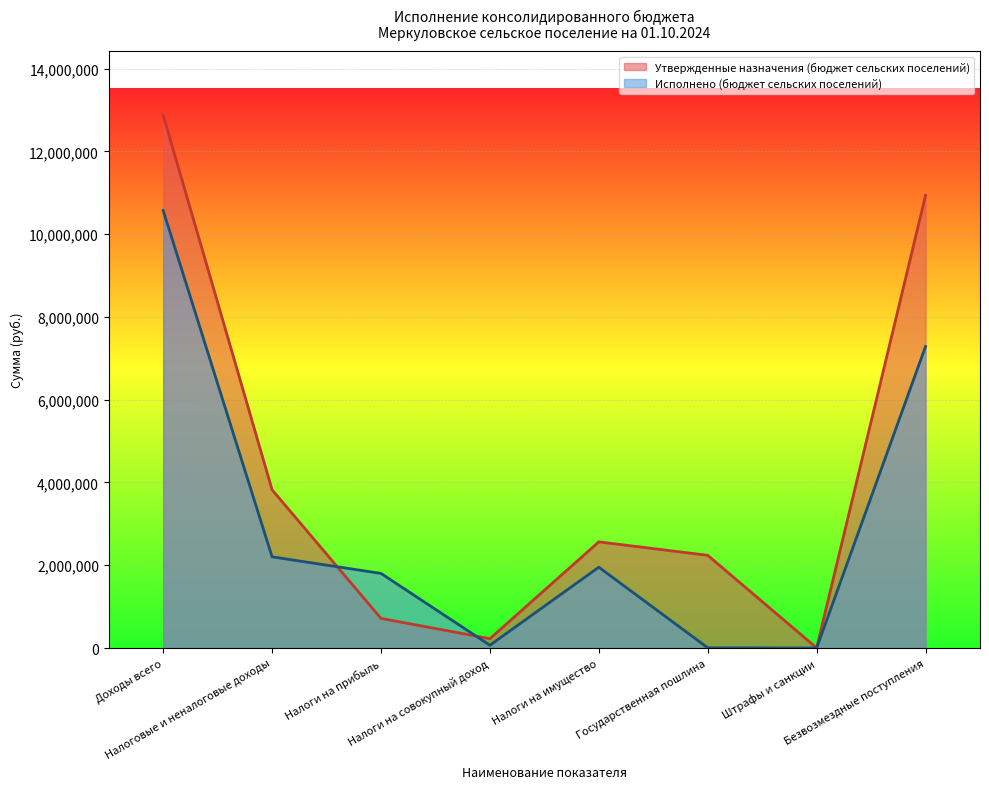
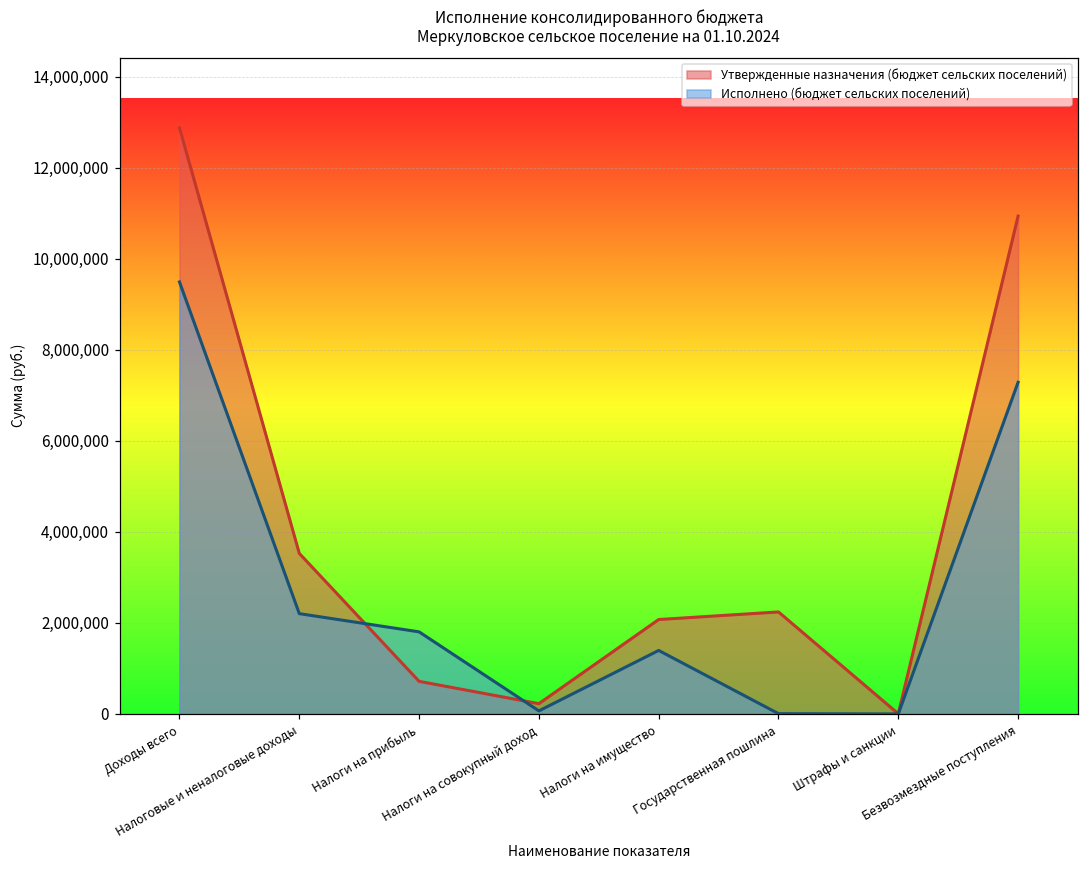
  {
    "Утвержденные назначения (бюджет сельских поселений)": {
      "Доходы всего": "12,900,000",
-     "Налоговые и неналоговые доходы": "3,800,000",
+     "Налоговые и неналоговые доходы": "3,500,000",
      "Налоги на прибыль": "700,000",
      "Налоги на совокупный доход": "200,000",
-     "Налоги на имущество": "2,600,000",
+     "Налоги на имущество": "2,100,000",
      "Государственная пошлина": "2,200,000",
      "Безвозмездные поступления": "10,900,000"
    },
    "Исполнено (бюджет сельских поселений)": {
-     "Доходы всего": "10,600,000",
+     "Доходы всего": "9,500,000",
      "Налоговые и неналоговые доходы": "2,200,000",
      "Налоги на прибыль": "1,800,000",
      "Налоги на совокупный доход": "100,000",
-     "Налоги на имущество": "2,000,000",
+     "Налоги на имущество": "1,400,000",
      "Государственная пошлина": "0",
      "Безвозмездные поступления": "7,300,000"
    }
  }
